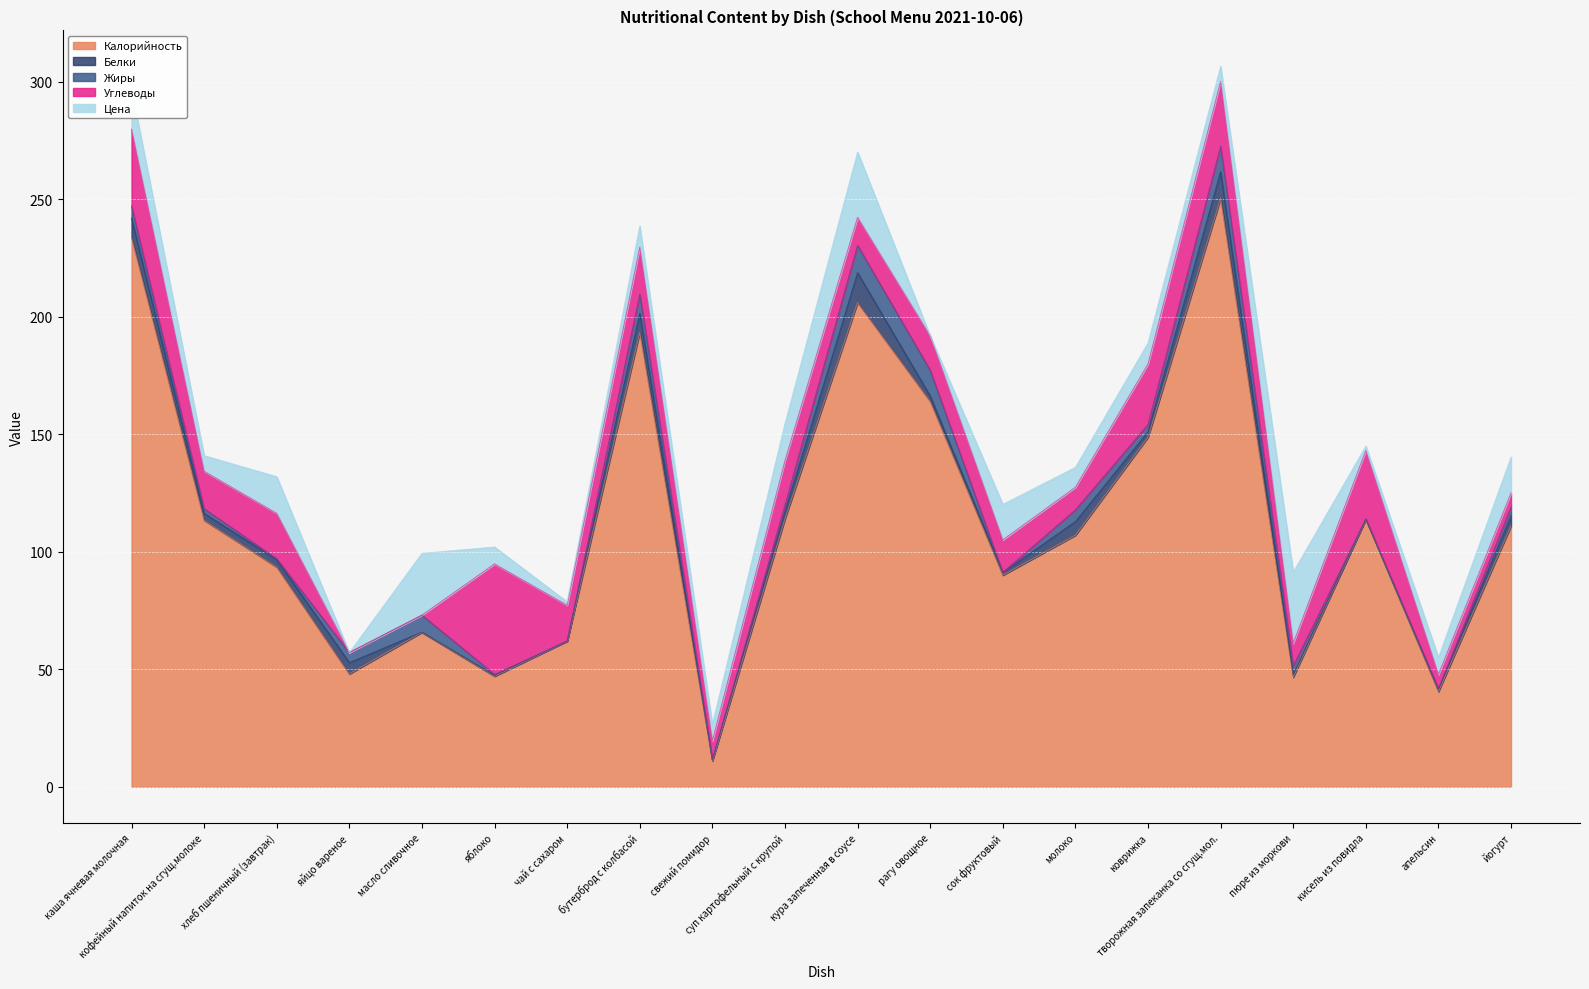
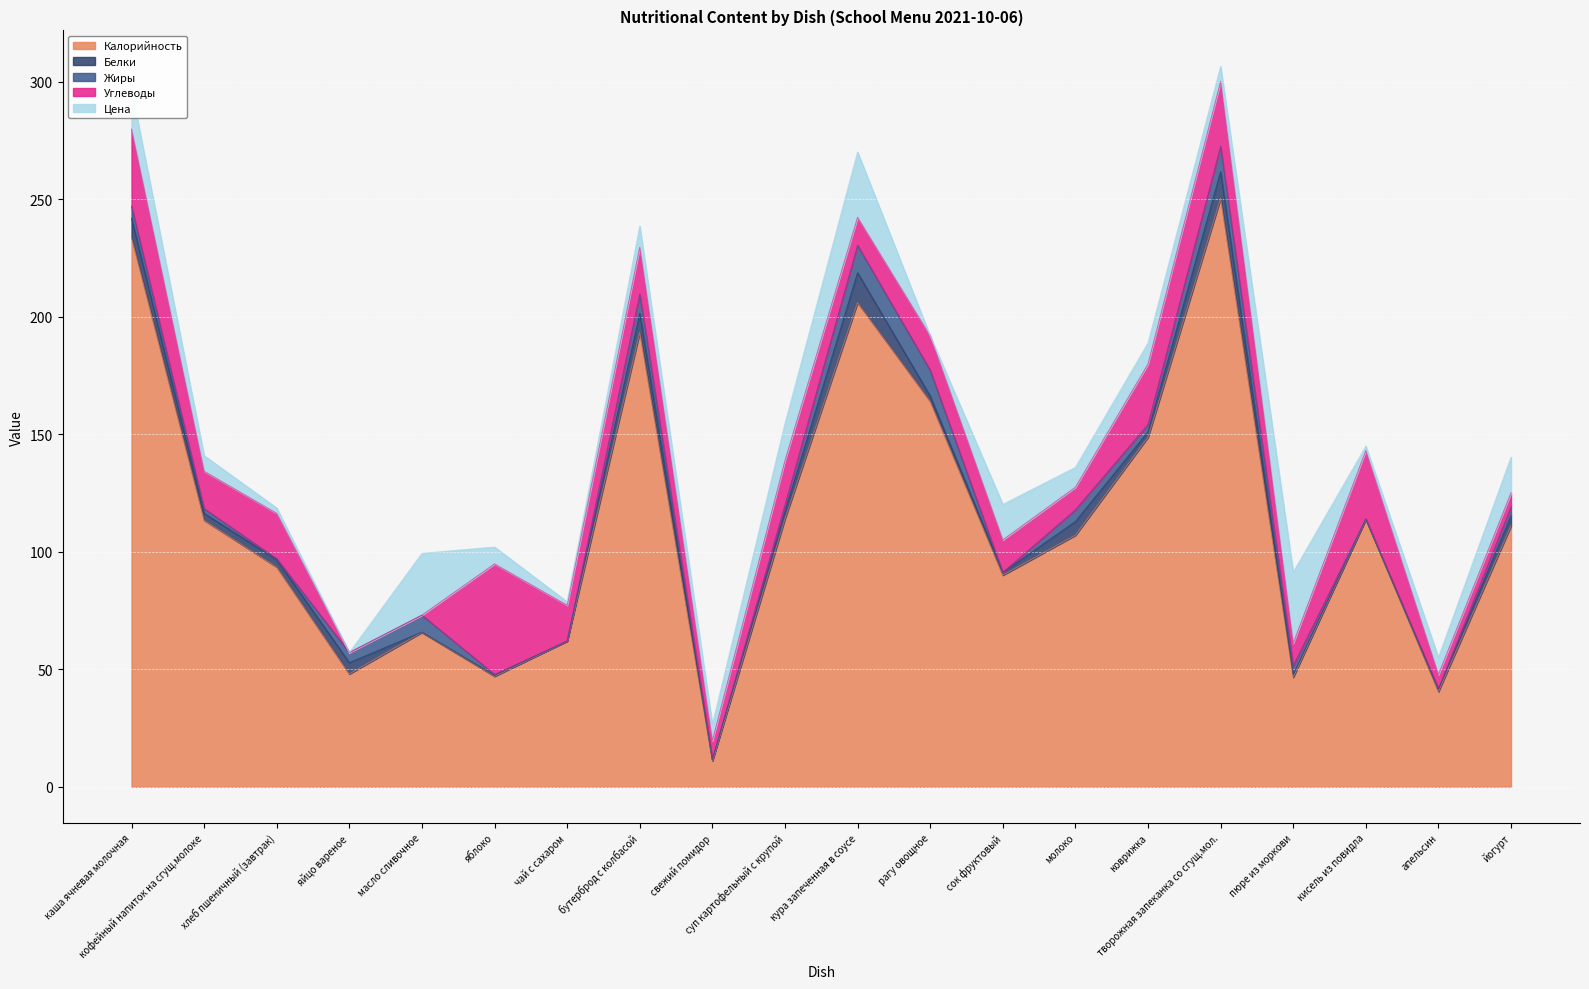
  {
    "Калорийность": {
      "каша ячневая молочная": 234,
      "кофейный напиток на сгущ.молоке": 113,
      "хлеб пшеничный (завтрак)": 94,
      "яйцо вареное": 48,
      "бутерброд с колбасой": 193,
      "суп картофельный с крупой": 114,
      "кура запеченная в соусе": 206,
      "рагу овощное": 164,
      "сок фруктовый": 90,
      "молоко": 107,
      "коврижка": 149,
      "творожная запеканка со сгущ.мол.": 250,
      "пюре из моркови": 47,
      "йогурт": 111
    },
    "Углеводы": {
      "каша ячневая молочная": 33,
      "кофейный напиток на сгущ.молоке": 16,
      "хлеб пшеничный (завтрак)": 19,
      "яблоко": 47,
      "чай с сахаром": 15,
      "бутерброд с колбасой": 20,
      "свежий помидор": 8,
      "суп картофельный с крупой": 19,
      "кура запеченная в соусе": 12,
      "сок фруктовый": 14,
      "молоко": 10,
      "коврижка": 26,
      "творожная запеканка со сгущ.мол.": 28,
      "пюре из моркови": 10,
      "кисель из повидла": 29,
      "апельсин": 6,
      "йогурт": 6
    },
    "Цена": {
      "кофейный напиток на сгущ.молоке": 7,
-     "хлеб пшеничный (завтрак)": 16,
+     "хлеб пшеничный (завтрак)": 2,
      "масло сливочное": 26,
      "яблоко": 7,
      "чай с сахаром": 1,
      "бутерброд с колбасой": 9,
      "свежий помидор": 7,
      "суп картофельный с крупой": 16,
      "кура запеченная в соусе": 28,
      "сок фруктовый": 15,
      "молоко": 8,
      "коврижка": 9,
      "творожная запеканка со сгущ.мол.": 6,
      "пюре из моркови": 30,
      "кисель из повидла": 2,
      "апельсин": 7,
      "йогурт": 15
    }
  }
